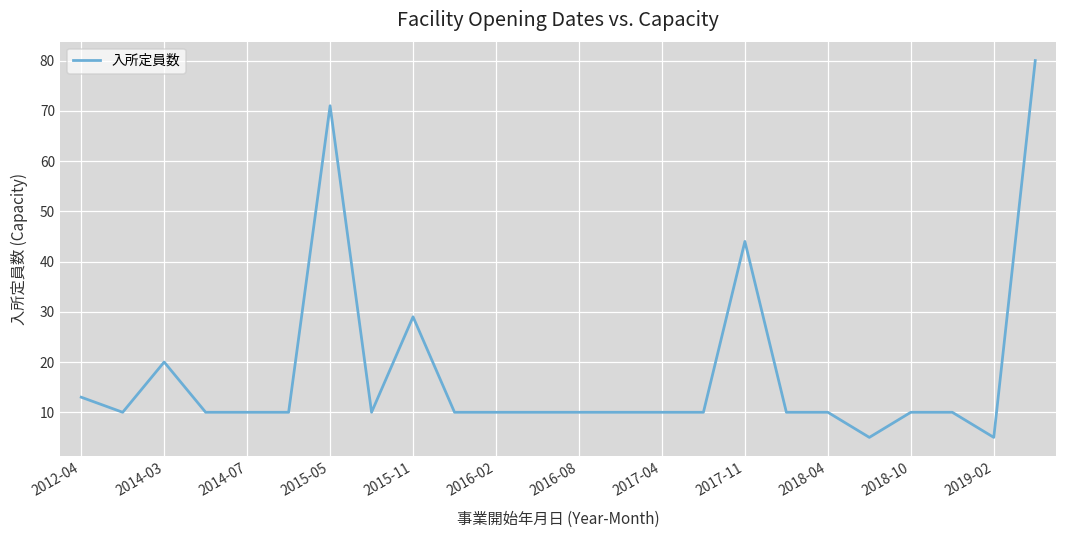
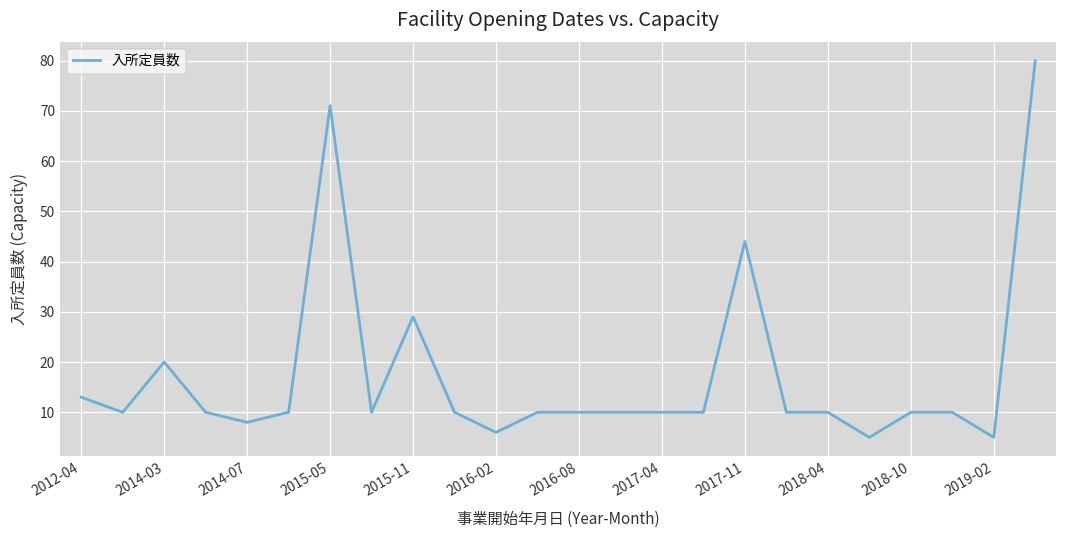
  {
    "2012-04": 13,
    "2014-03": 20,
-   "2014-07": 10,
+   "2014-07": 8,
    "2015-05": 71,
    "2015-11": 29,
-   "2016-02": 10,
+   "2016-02": 6,
    "2016-08": 10,
    "2017-04": 10,
    "2017-11": 44,
    "2018-04": 10,
    "2018-10": 10,
    "2019-02": 5
  }
